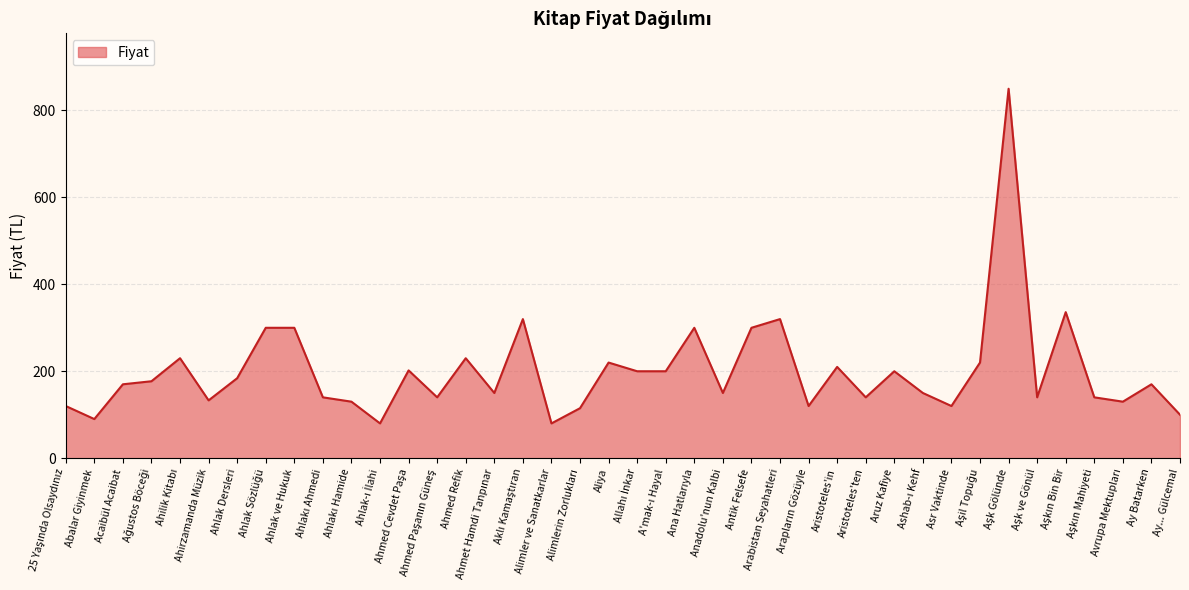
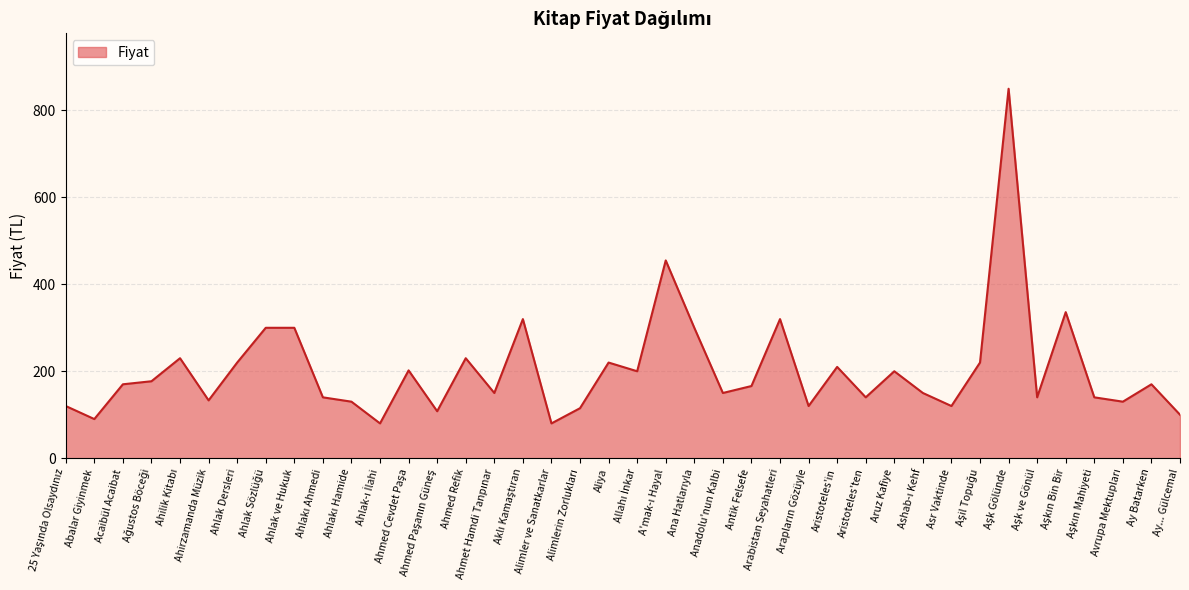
  {
    "25 Yaşında Olsaydınız": 120,
    "Abalar Giyinmek": 90,
    "Acaibül Acaibat": 170,
    "Ağustos Böceği": 180,
    "Ahilik Kitabı": 230,
    "Ahirzamanda Müzik": 130,
-   "Ahlak Dersleri": 180,
+   "Ahlak Dersleri": 220,
    "Ahlak Sözlüğü": 300,
    "Ahlak ve Hukuk": 300,
    "Ahlakı Ahmedi": 140,
    "Ahlakı Hamide": 130,
    "Ahlak-ı İlahi": 80,
    "Ahmed Cevdet Paşa": 200,
-   "Ahmed Paşanın Güneş": 140,
+   "Ahmed Paşanın Güneş": 110,
    "Ahmed Refik": 230,
    "Ahmet Hamdi Tanpınar": 150,
    "Aklı Kamaştıran": 320,
    "Alimler ve Sanatkarlar": 80,
    "Alimlerin Zorlukları": 120,
    "Aliya": 220,
    "Allahı İnkar": 200,
-   "A'mak-ı Hayal": 200,
+   "A'mak-ı Hayal": 460,
    "Ana Hatlarıyla": 300,
    "Anadolu'nun Kalbi": 150,
-   "Antik Felsefe": 300,
+   "Antik Felsefe": 170,
    "Arabistan Seyahatleri": 320,
    "Arapların Gözüyle": 120,
    "Aristoteles'in": 210,
    "Aristoteles'ten": 140,
    "Aruz Kafiye": 200,
    "Ashab-ı Kehf": 150,
    "Asr Vaktinde": 120,
    "Aşil Topuğu": 220,
    "Aşk Gölünde": 850,
    "Aşk ve Gönül": 140,
    "Aşkın Bin Bir": 340,
    "Aşkın Mahiyeti": 140,
    "Avrupa Mektupları": 130,
    "Ay Batarken": 170,
    "Ay... Gülcemal": 100
  }
